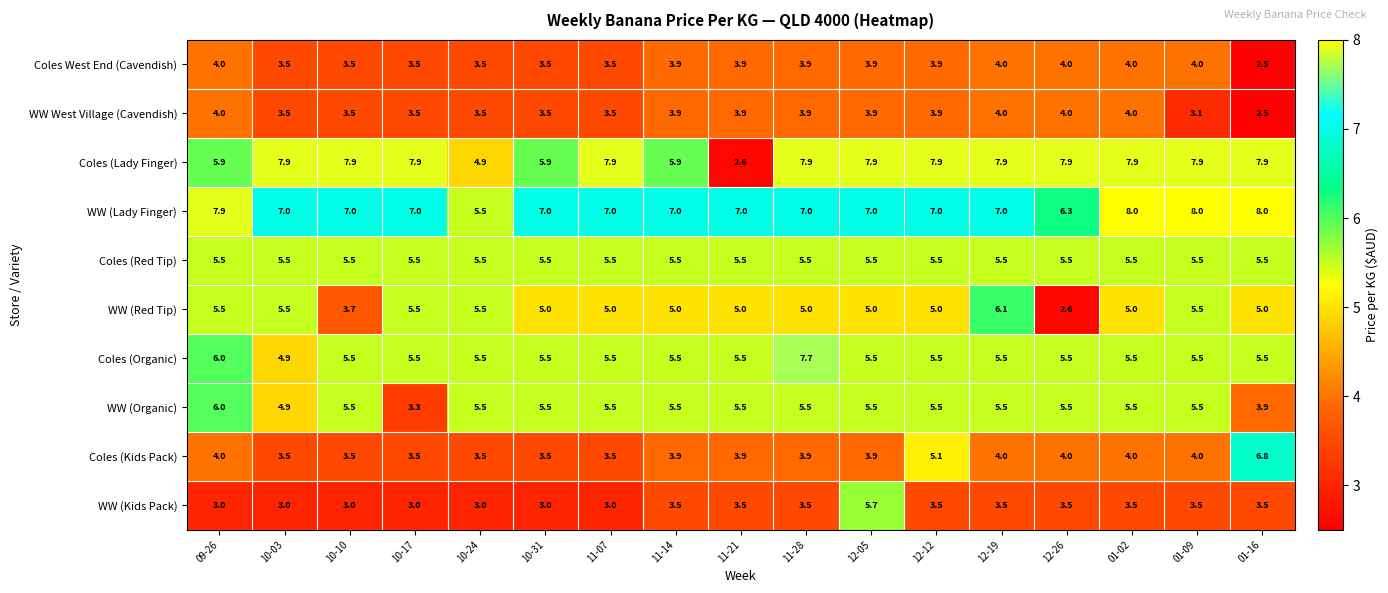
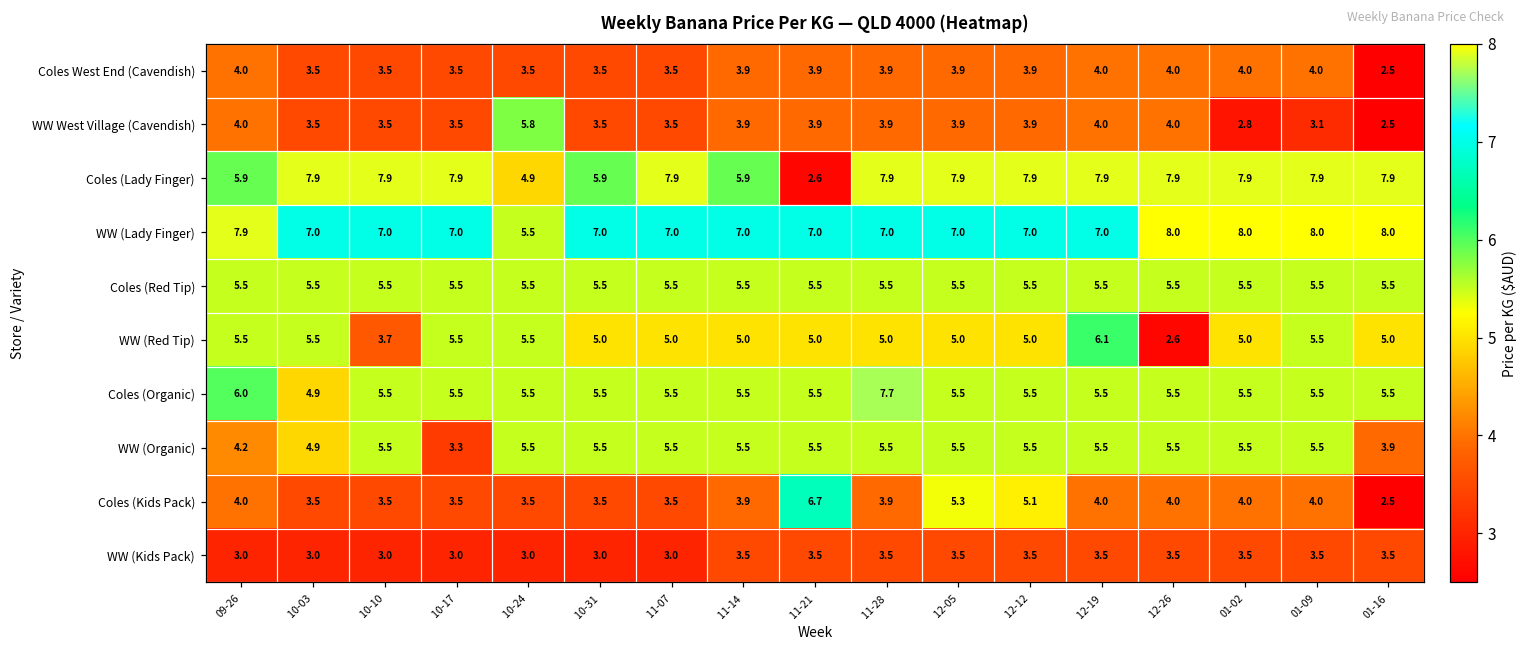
  {
    "Coles West End (Cavendish)": {
      "09-26": 4.0,
      "10-03": 3.5,
      "10-10": 3.5,
      "10-17": 3.5,
      "10-24": 3.5,
      "10-31": 3.5,
      "11-07": 3.5,
      "11-14": 3.9,
      "11-21": 3.9,
      "11-28": 3.9,
      "12-05": 3.9,
      "12-12": 3.9,
      "12-19": 4.0,
      "12-26": 4.0,
      "01-02": 4.0,
      "01-09": 4.0,
      "01-16": 2.5
    },
    "WW West Village (Cavendish)": {
      "09-26": 4.0,
      "10-03": 3.5,
      "10-10": 3.5,
      "10-17": 3.5,
-     "10-24": 3.5,
+     "10-24": 5.8,
      "10-31": 3.5,
      "11-07": 3.5,
      "11-14": 3.9,
      "11-21": 3.9,
      "11-28": 3.9,
      "12-05": 3.9,
      "12-12": 3.9,
      "12-19": 4.0,
      "12-26": 4.0,
-     "01-02": 4.0,
+     "01-02": 2.8,
      "01-09": 3.1,
      "01-16": 2.5
    },
    "Coles (Lady Finger)": {
      "09-26": 5.9,
      "10-03": 7.9,
      "10-10": 7.9,
      "10-17": 7.9,
      "10-24": 4.9,
      "10-31": 5.9,
      "11-07": 7.9,
      "11-14": 5.9,
      "11-21": 2.6,
      "11-28": 7.9,
      "12-05": 7.9,
      "12-12": 7.9,
      "12-19": 7.9,
      "12-26": 7.9,
      "01-02": 7.9,
      "01-09": 7.9,
      "01-16": 7.9
    },
    "WW (Lady Finger)": {
      "09-26": 7.9,
      "10-03": 7.0,
      "10-10": 7.0,
      "10-17": 7.0,
      "10-24": 5.5,
      "10-31": 7.0,
      "11-07": 7.0,
      "11-14": 7.0,
      "11-21": 7.0,
      "11-28": 7.0,
      "12-05": 7.0,
      "12-12": 7.0,
      "12-19": 7.0,
-     "12-26": 6.3,
+     "12-26": 8.0,
      "01-02": 8.0,
      "01-09": 8.0,
      "01-16": 8.0
    },
    "Coles (Red Tip)": {
      "09-26": 5.5,
      "10-03": 5.5,
      "10-10": 5.5,
      "10-17": 5.5,
      "10-24": 5.5,
      "10-31": 5.5,
      "11-07": 5.5,
      "11-14": 5.5,
      "11-21": 5.5,
      "11-28": 5.5,
      "12-05": 5.5,
      "12-12": 5.5,
      "12-19": 5.5,
      "12-26": 5.5,
      "01-02": 5.5,
      "01-09": 5.5,
      "01-16": 5.5
    },
    "WW (Red Tip)": {
      "09-26": 5.5,
      "10-03": 5.5,
      "10-10": 3.7,
      "10-17": 5.5,
      "10-24": 5.5,
      "10-31": 5.0,
      "11-07": 5.0,
      "11-14": 5.0,
      "11-21": 5.0,
      "11-28": 5.0,
      "12-05": 5.0,
      "12-12": 5.0,
      "12-19": 6.1,
      "12-26": 2.6,
      "01-02": 5.0,
      "01-09": 5.5,
      "01-16": 5.0
    },
    "Coles (Organic)": {
      "09-26": 6.0,
      "10-03": 4.9,
      "10-10": 5.5,
      "10-17": 5.5,
      "10-24": 5.5,
      "10-31": 5.5,
      "11-07": 5.5,
      "11-14": 5.5,
      "11-21": 5.5,
      "11-28": 7.7,
      "12-05": 5.5,
      "12-12": 5.5,
      "12-19": 5.5,
      "12-26": 5.5,
      "01-02": 5.5,
      "01-09": 5.5,
      "01-16": 5.5
    },
    "WW (Organic)": {
-     "09-26": 6.0,
+     "09-26": 4.2,
      "10-03": 4.9,
      "10-10": 5.5,
      "10-17": 3.3,
      "10-24": 5.5,
      "10-31": 5.5,
      "11-07": 5.5,
      "11-14": 5.5,
      "11-21": 5.5,
      "11-28": 5.5,
      "12-05": 5.5,
      "12-12": 5.5,
      "12-19": 5.5,
      "12-26": 5.5,
      "01-02": 5.5,
      "01-09": 5.5,
      "01-16": 3.9
    },
    "Coles (Kids Pack)": {
      "09-26": 4.0,
      "10-03": 3.5,
      "10-10": 3.5,
      "10-17": 3.5,
      "10-24": 3.5,
      "10-31": 3.5,
      "11-07": 3.5,
      "11-14": 3.9,
-     "11-21": 3.9,
+     "11-21": 6.7,
      "11-28": 3.9,
-     "12-05": 3.9,
+     "12-05": 5.3,
      "12-12": 5.1,
      "12-19": 4.0,
      "12-26": 4.0,
      "01-02": 4.0,
      "01-09": 4.0,
-     "01-16": 6.8
+     "01-16": 2.5
    },
    "WW (Kids Pack)": {
      "09-26": 3.0,
      "10-03": 3.0,
      "10-10": 3.0,
      "10-17": 3.0,
      "10-24": 3.0,
      "10-31": 3.0,
      "11-07": 3.0,
      "11-14": 3.5,
      "11-21": 3.5,
      "11-28": 3.5,
-     "12-05": 5.7,
+     "12-05": 3.5,
      "12-12": 3.5,
      "12-19": 3.5,
      "12-26": 3.5,
      "01-02": 3.5,
      "01-09": 3.5,
      "01-16": 3.5
    }
  }
